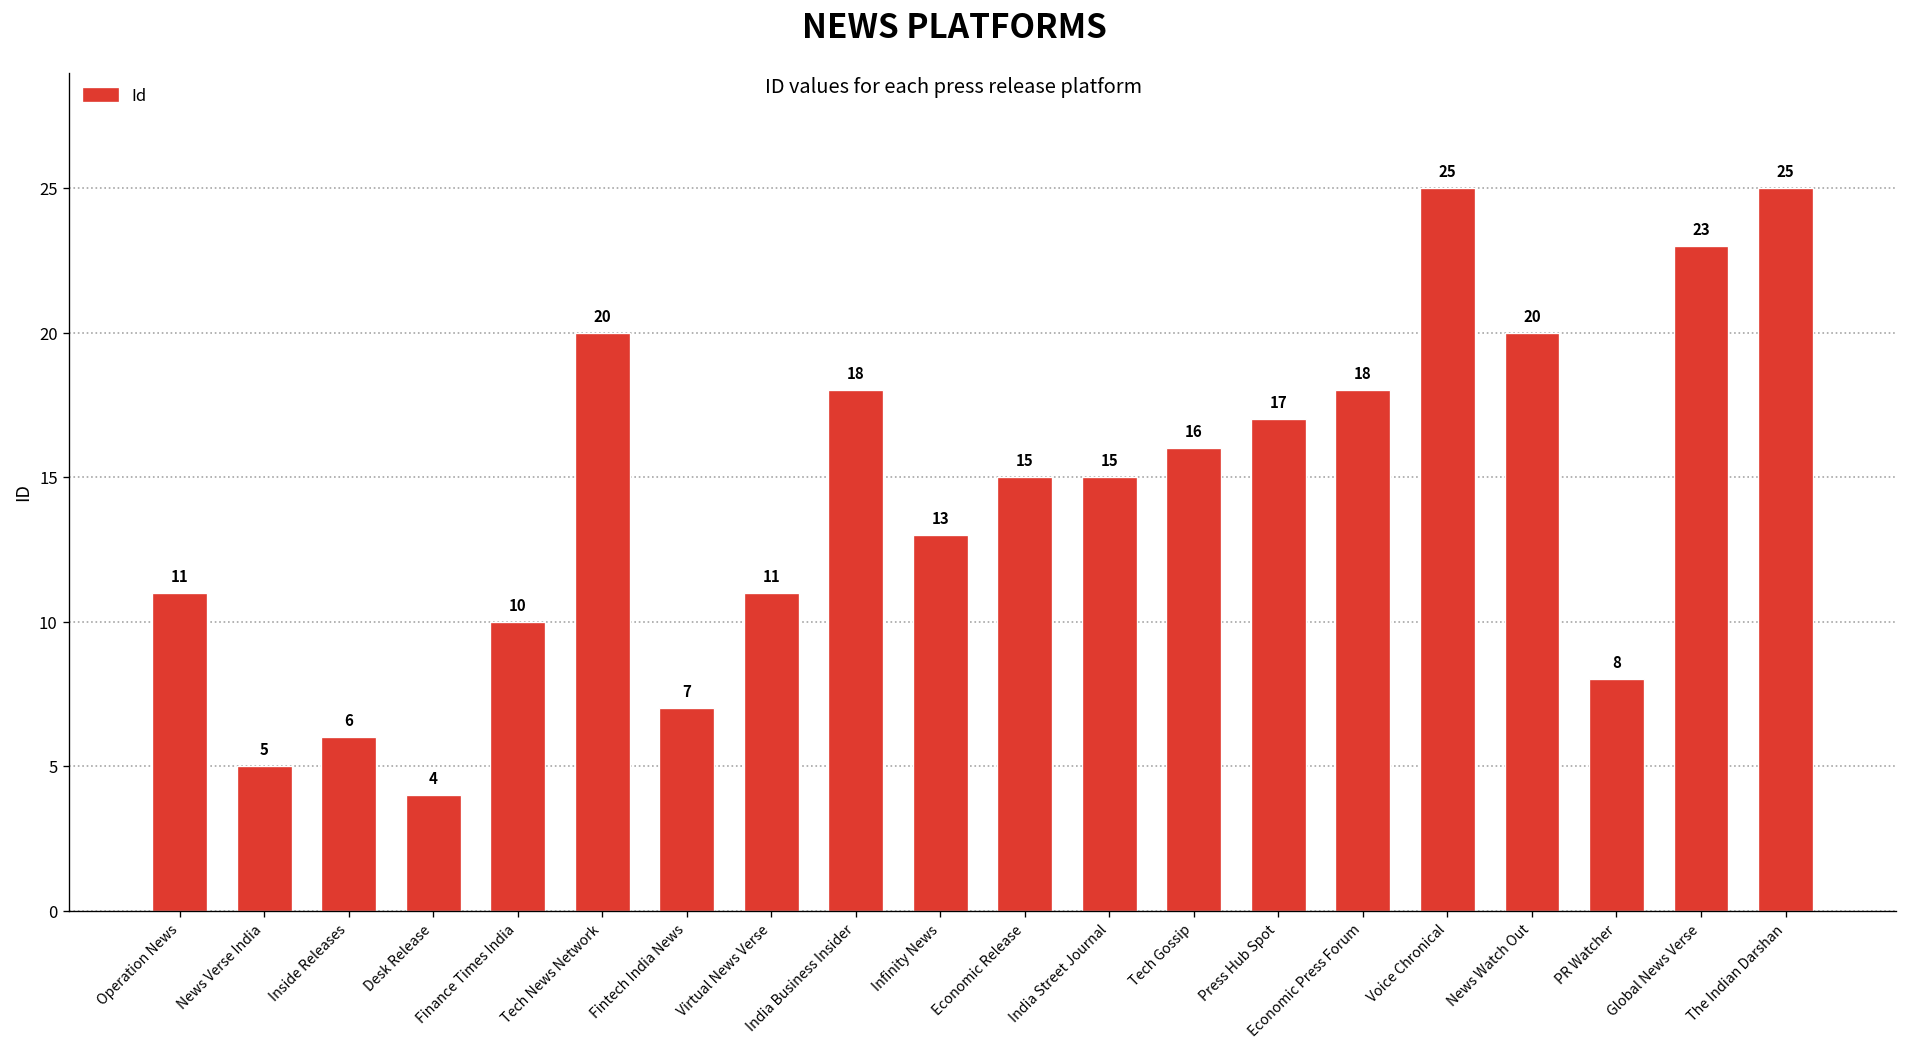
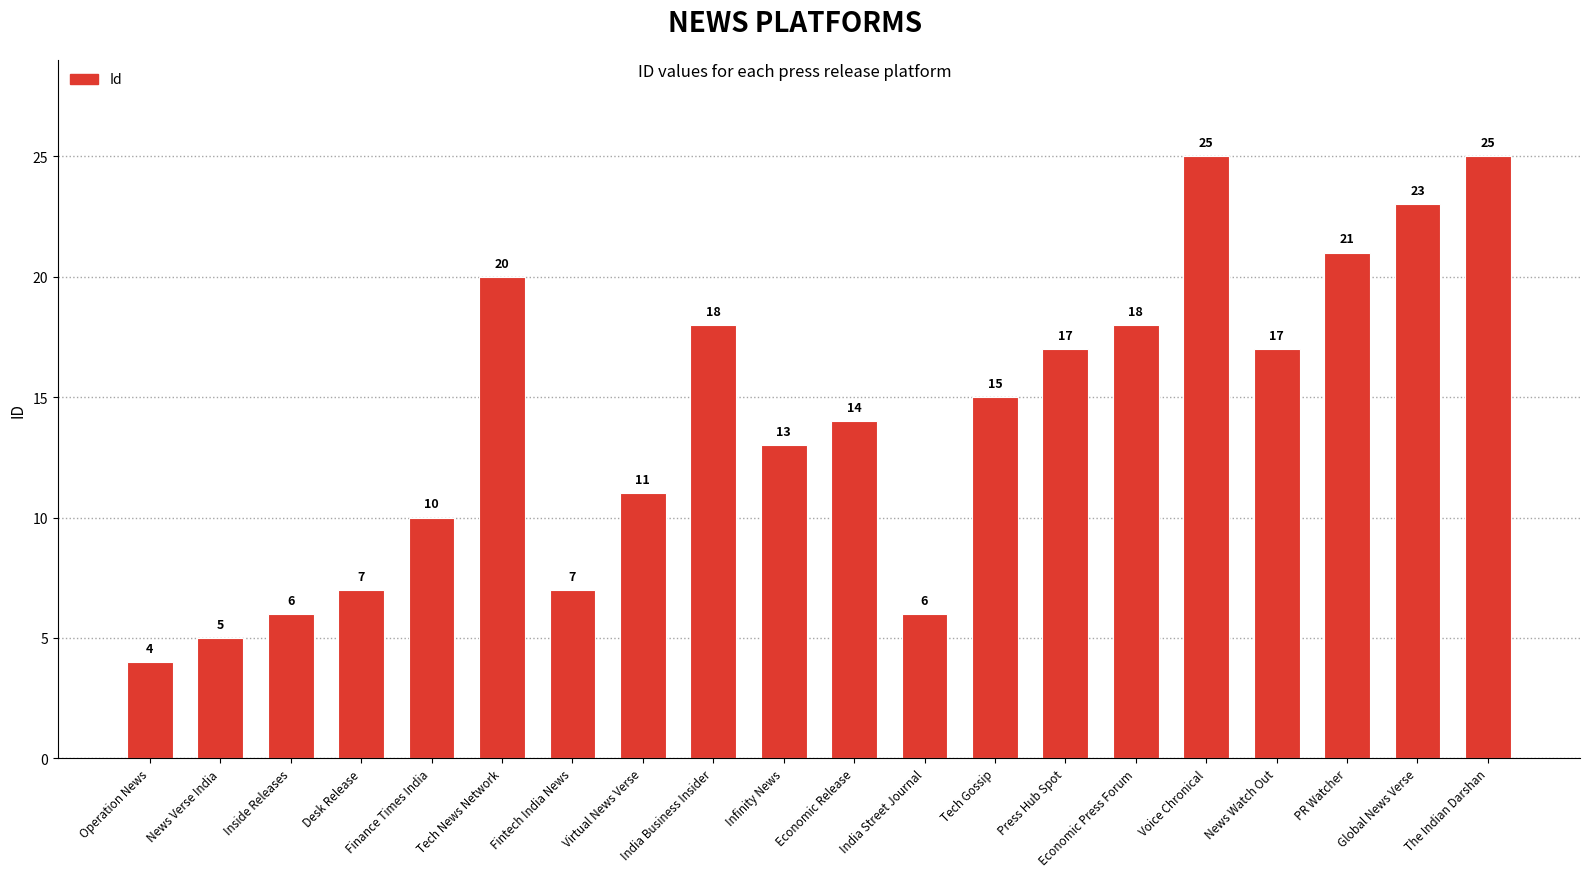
  {
-   "Operation News": 11,
+   "Operation News": 4,
    "News Verse India": 5,
    "Inside Releases": 6,
-   "Desk Release": 4,
+   "Desk Release": 7,
    "Finance Times India": 10,
    "Tech News Network": 20,
    "Fintech India News": 7,
    "Virtual News Verse": 11,
    "India Business Insider": 18,
    "Infinity News": 13,
-   "Economic Release": 15,
-   "India Street Journal": 15,
-   "Tech Gossip": 16,
+   "Economic Release": 14,
+   "India Street Journal": 6,
+   "Tech Gossip": 15,
    "Press Hub Spot": 17,
    "Economic Press Forum": 18,
    "Voice Chronical": 25,
-   "News Watch Out": 20,
-   "PR Watcher": 8,
+   "News Watch Out": 17,
+   "PR Watcher": 21,
    "Global News Verse": 23,
    "The Indian Darshan": 25
  }
